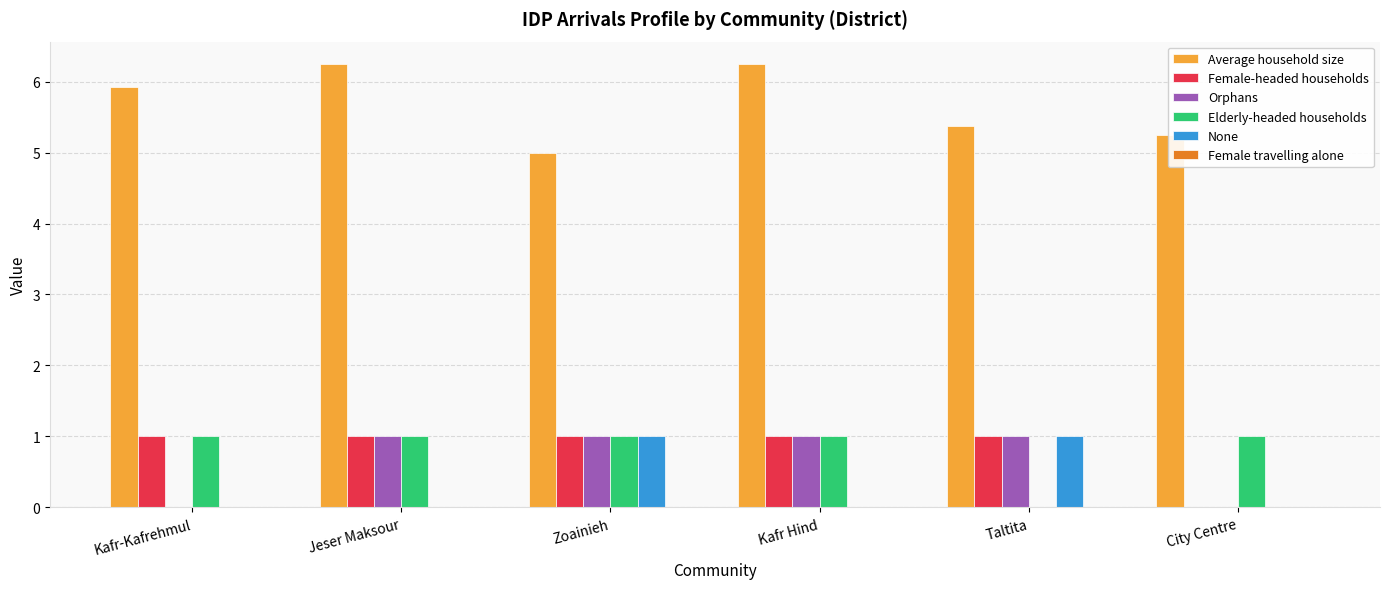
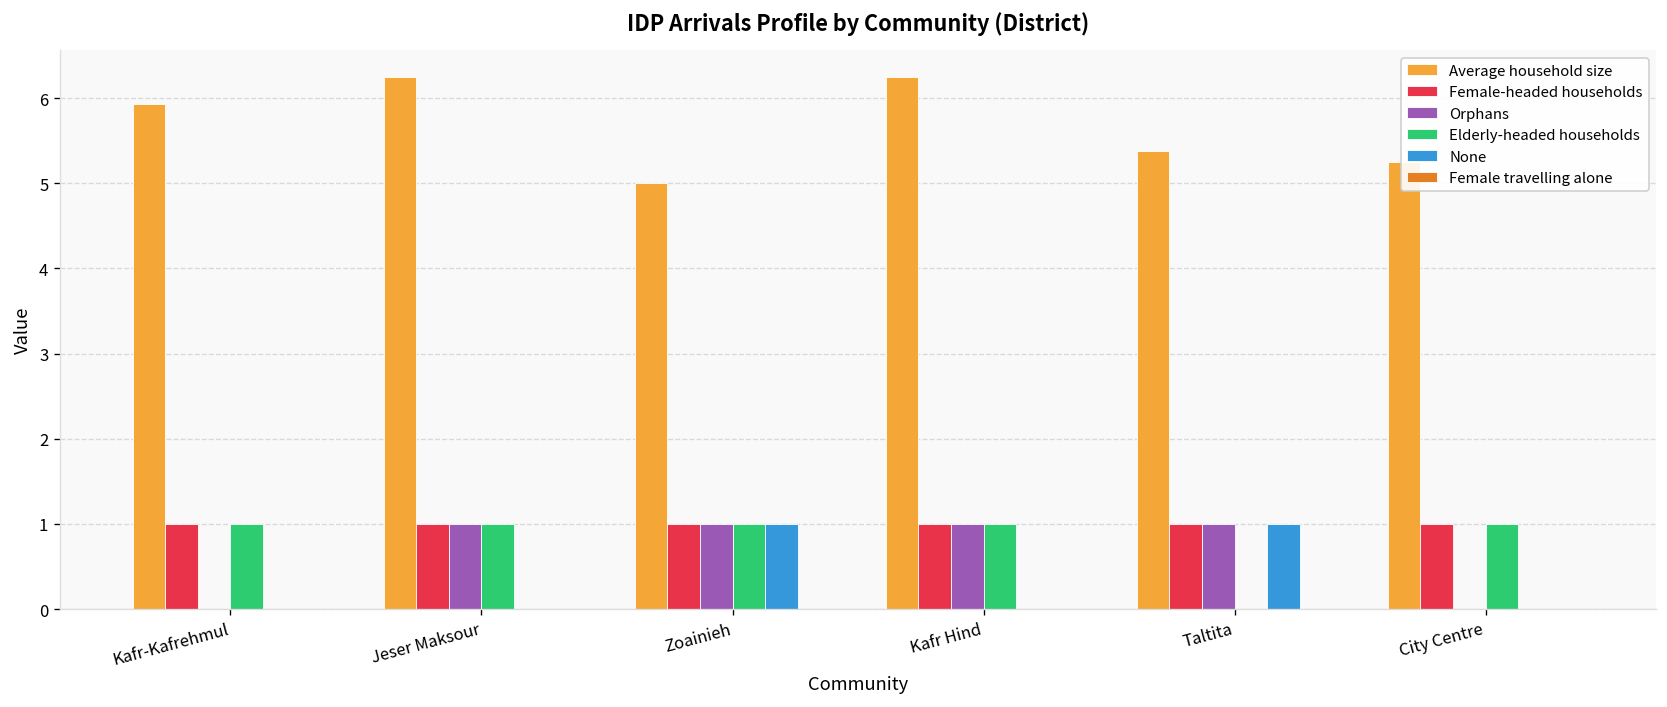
  {
    "Female-headed households": {
      "Kafr-Kafrehmul": 1,
      "Jeser Maksour": 1,
      "Zoainieh": 1,
      "Kafr Hind": 1,
      "Taltita": 1,
-     "City Centre": 0
+     "City Centre": 1
    },
    "Orphans": {
      "Kafr-Kafrehmul": 0,
      "Jeser Maksour": 1,
      "Zoainieh": 1,
      "Kafr Hind": 1,
      "Taltita": 1,
      "City Centre": 0
    },
    "Elderly-headed households": {
      "Kafr-Kafrehmul": 1,
      "Jeser Maksour": 1,
      "Zoainieh": 1,
      "Kafr Hind": 1,
      "Taltita": 0,
      "City Centre": 1
    },
    "None": {
      "Kafr-Kafrehmul": 0,
      "Jeser Maksour": 0,
      "Zoainieh": 1,
      "Kafr Hind": 0,
      "Taltita": 1,
      "City Centre": 0
    }
  }
